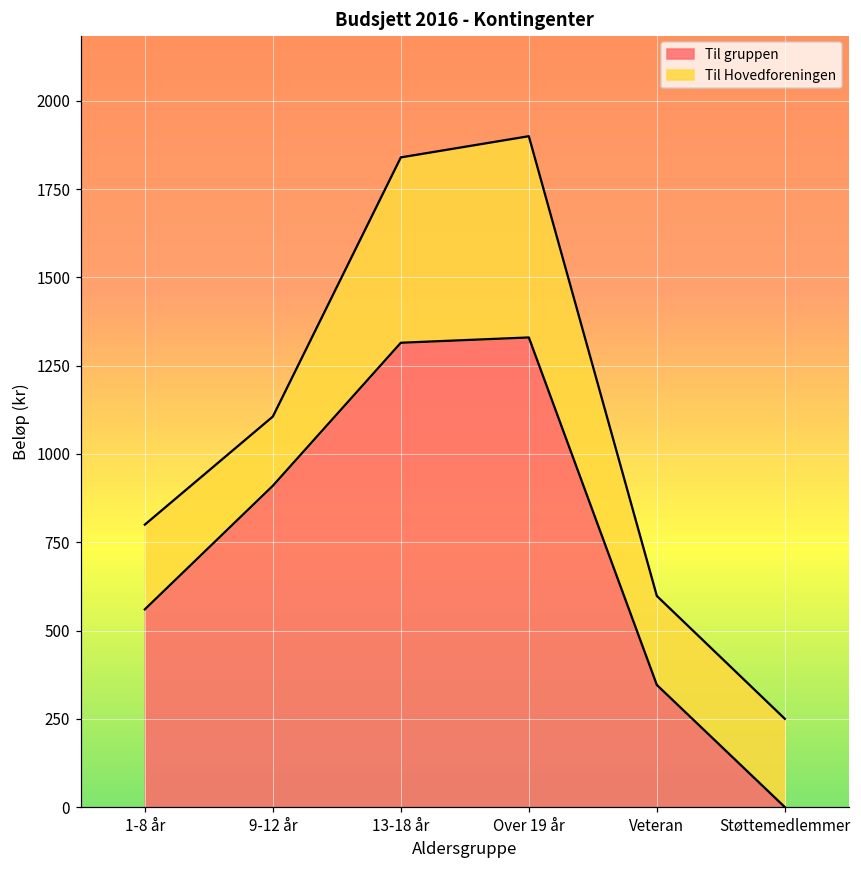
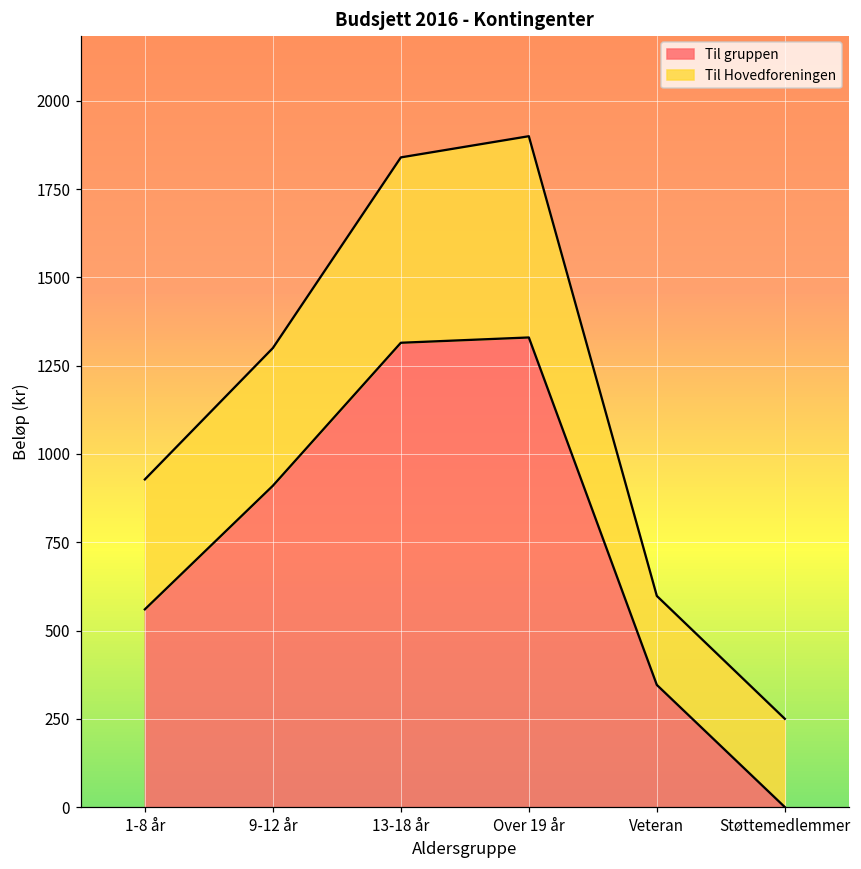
  {
    "Til gruppen": {
      "1-8 år": 560,
      "9-12 år": 910,
      "13-18 år": 1320,
      "Over 19 år": 1330,
      "Veteran": 350,
      "Støttemedlemmer": 0
    },
    "Til Hovedforeningen": {
-     "1-8 år": 240,
-     "9-12 år": 200,
+     "1-8 år": 370,
+     "9-12 år": 390,
      "13-18 år": 530,
      "Over 19 år": 570,
      "Veteran": 250,
      "Støttemedlemmer": 250
    }
  }
